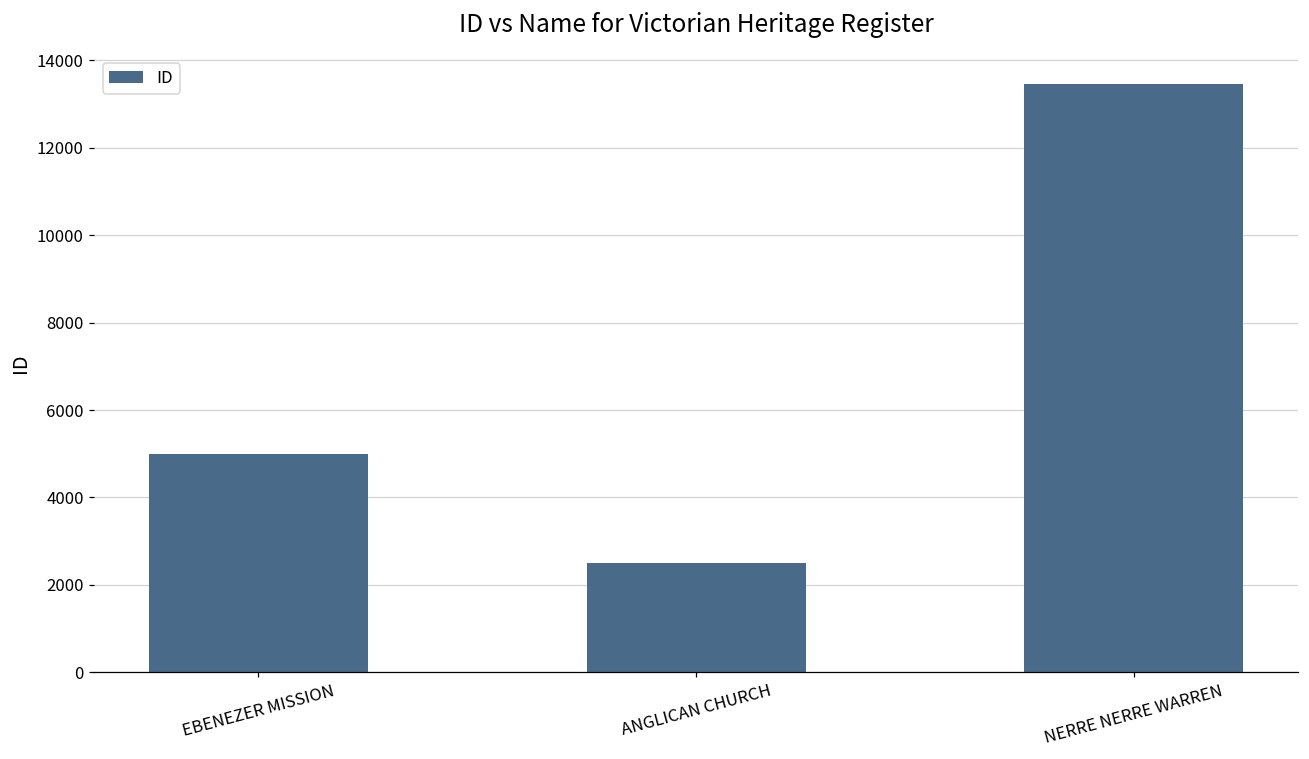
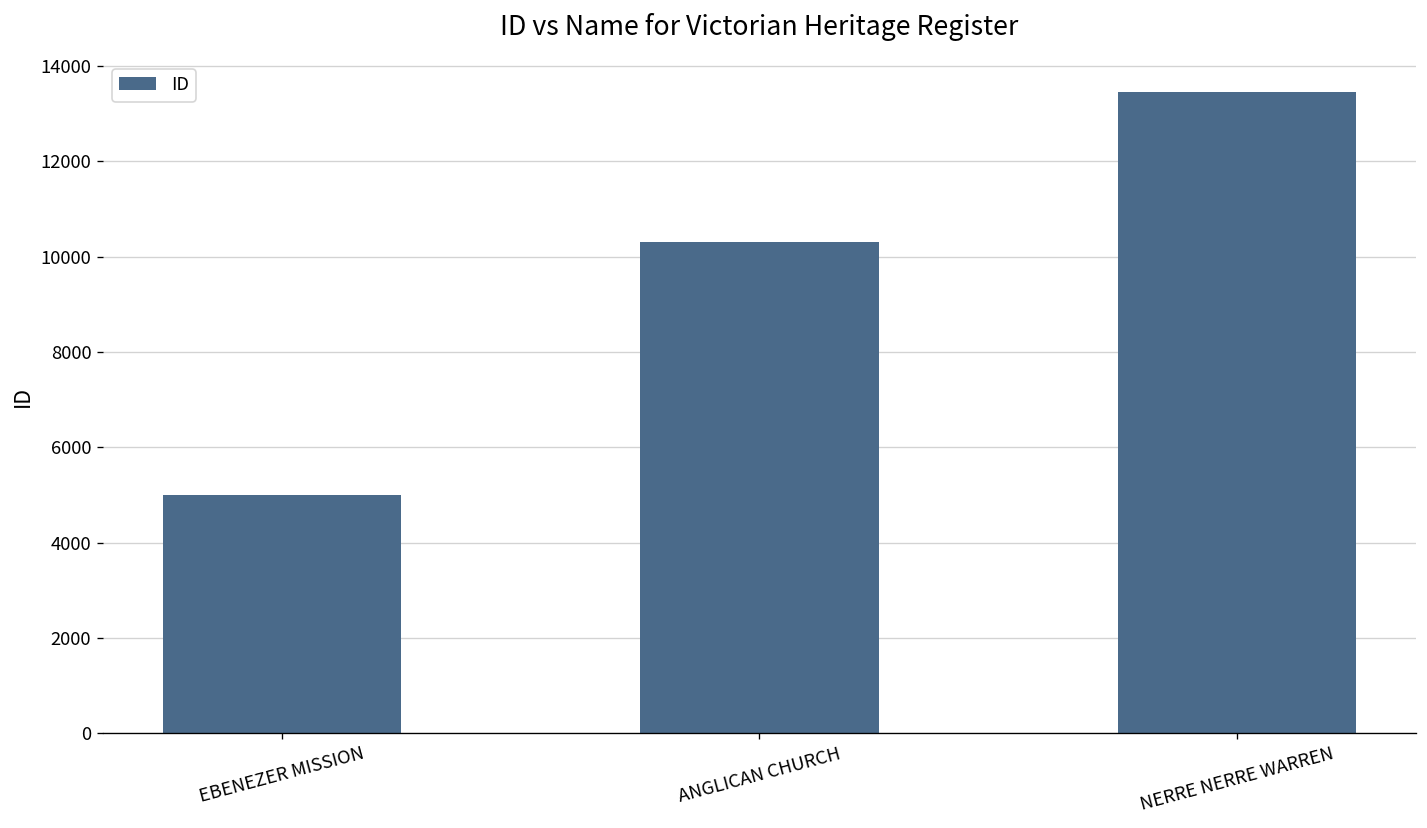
  {
    "EBENEZER MISSION": 5000,
-   "ANGLICAN CHURCH": 2500,
+   "ANGLICAN CHURCH": 10300,
    "NERRE NERRE WARREN": 13500
  }
